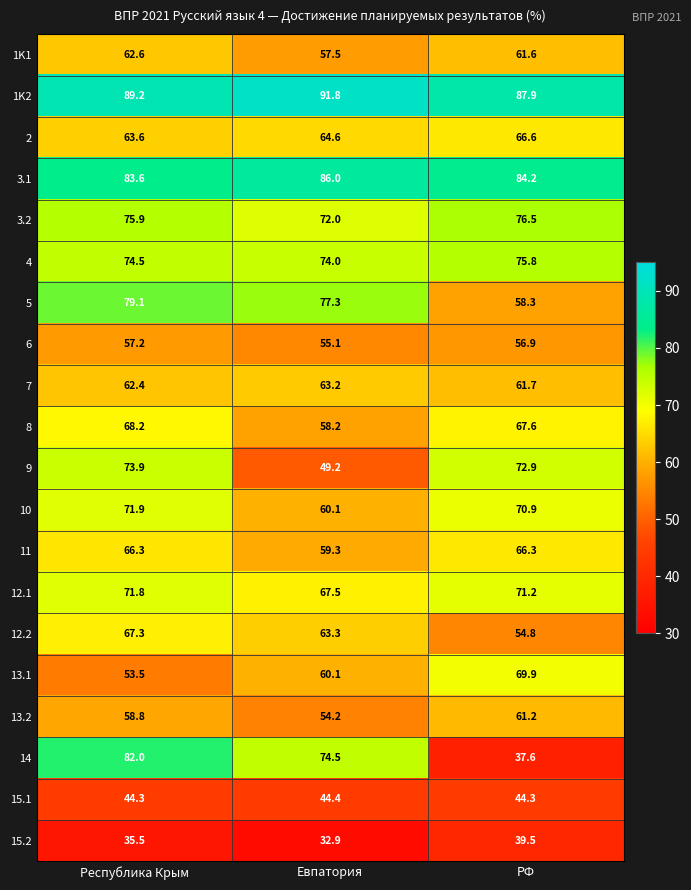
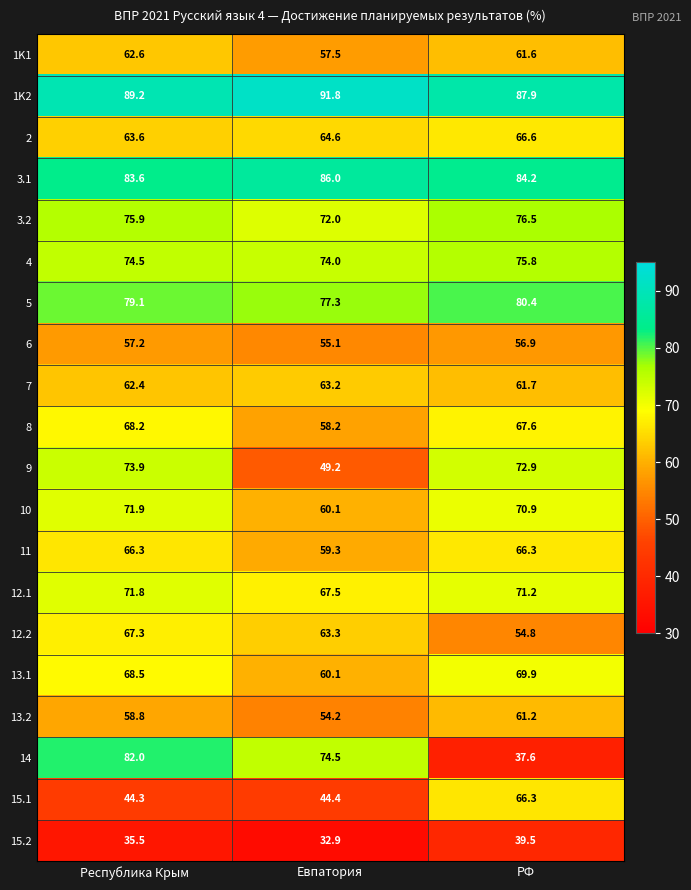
  {
    "1K1": {
      "Республика Крым": 62.6,
      "Евпатория": 57.5,
      "РФ": 61.6
    },
    "1K2": {
      "Республика Крым": 89.2,
      "Евпатория": 91.8,
      "РФ": 87.9
    },
    "2": {
      "Республика Крым": 63.6,
      "Евпатория": 64.6,
      "РФ": 66.6
    },
    "3.1": {
      "Республика Крым": 83.6,
      "Евпатория": 86.0,
      "РФ": 84.2
    },
    "3.2": {
      "Республика Крым": 75.9,
      "Евпатория": 72.0,
      "РФ": 76.5
    },
    "4": {
      "Республика Крым": 74.5,
      "Евпатория": 74.0,
      "РФ": 75.8
    },
    "5": {
      "Республика Крым": 79.1,
      "Евпатория": 77.3,
-     "РФ": 58.3
+     "РФ": 80.4
    },
    "6": {
      "Республика Крым": 57.2,
      "Евпатория": 55.1,
      "РФ": 56.9
    },
    "7": {
      "Республика Крым": 62.4,
      "Евпатория": 63.2,
      "РФ": 61.7
    },
    "8": {
      "Республика Крым": 68.2,
      "Евпатория": 58.2,
      "РФ": 67.6
    },
    "9": {
      "Республика Крым": 73.9,
      "Евпатория": 49.2,
      "РФ": 72.9
    },
    "10": {
      "Республика Крым": 71.9,
      "Евпатория": 60.1,
      "РФ": 70.9
    },
    "11": {
      "Республика Крым": 66.3,
      "Евпатория": 59.3,
      "РФ": 66.3
    },
    "12.1": {
      "Республика Крым": 71.8,
      "Евпатория": 67.5,
      "РФ": 71.2
    },
    "12.2": {
      "Республика Крым": 67.3,
      "Евпатория": 63.3,
      "РФ": 54.8
    },
    "13.1": {
-     "Республика Крым": 53.5,
+     "Республика Крым": 68.5,
      "Евпатория": 60.1,
      "РФ": 69.9
    },
    "13.2": {
      "Республика Крым": 58.8,
      "Евпатория": 54.2,
      "РФ": 61.2
    },
    "14": {
      "Республика Крым": 82.0,
      "Евпатория": 74.5,
      "РФ": 37.6
    },
    "15.1": {
      "Республика Крым": 44.3,
      "Евпатория": 44.4,
-     "РФ": 44.3
+     "РФ": 66.3
    },
    "15.2": {
      "Республика Крым": 35.5,
      "Евпатория": 32.9,
      "РФ": 39.5
    }
  }
